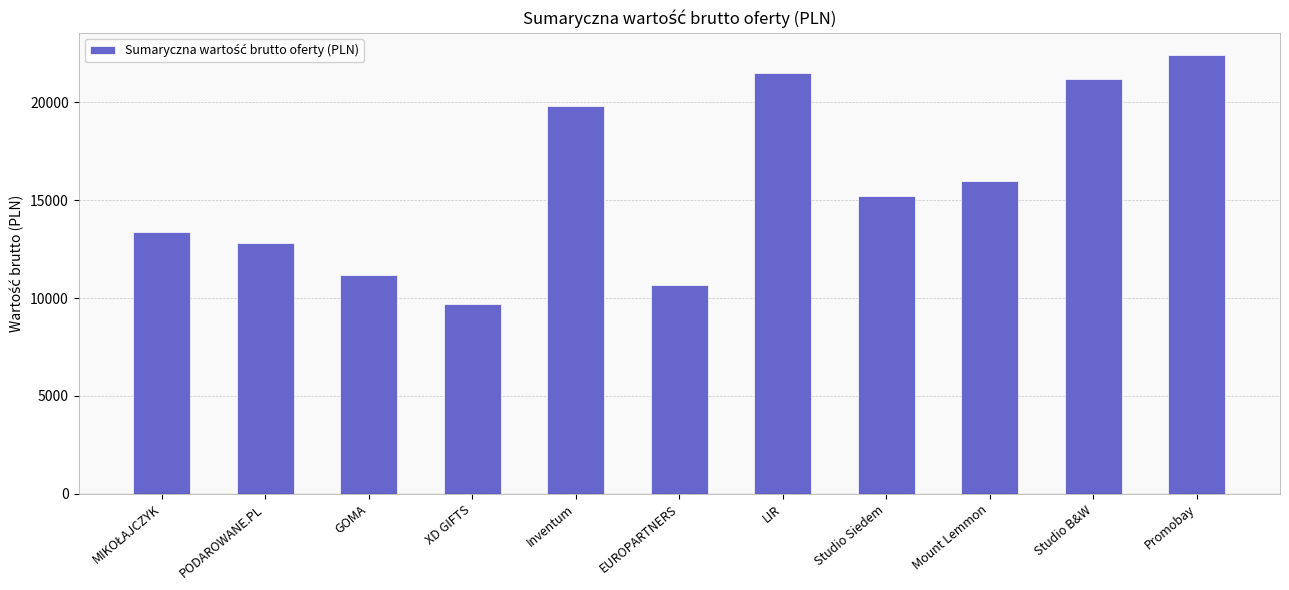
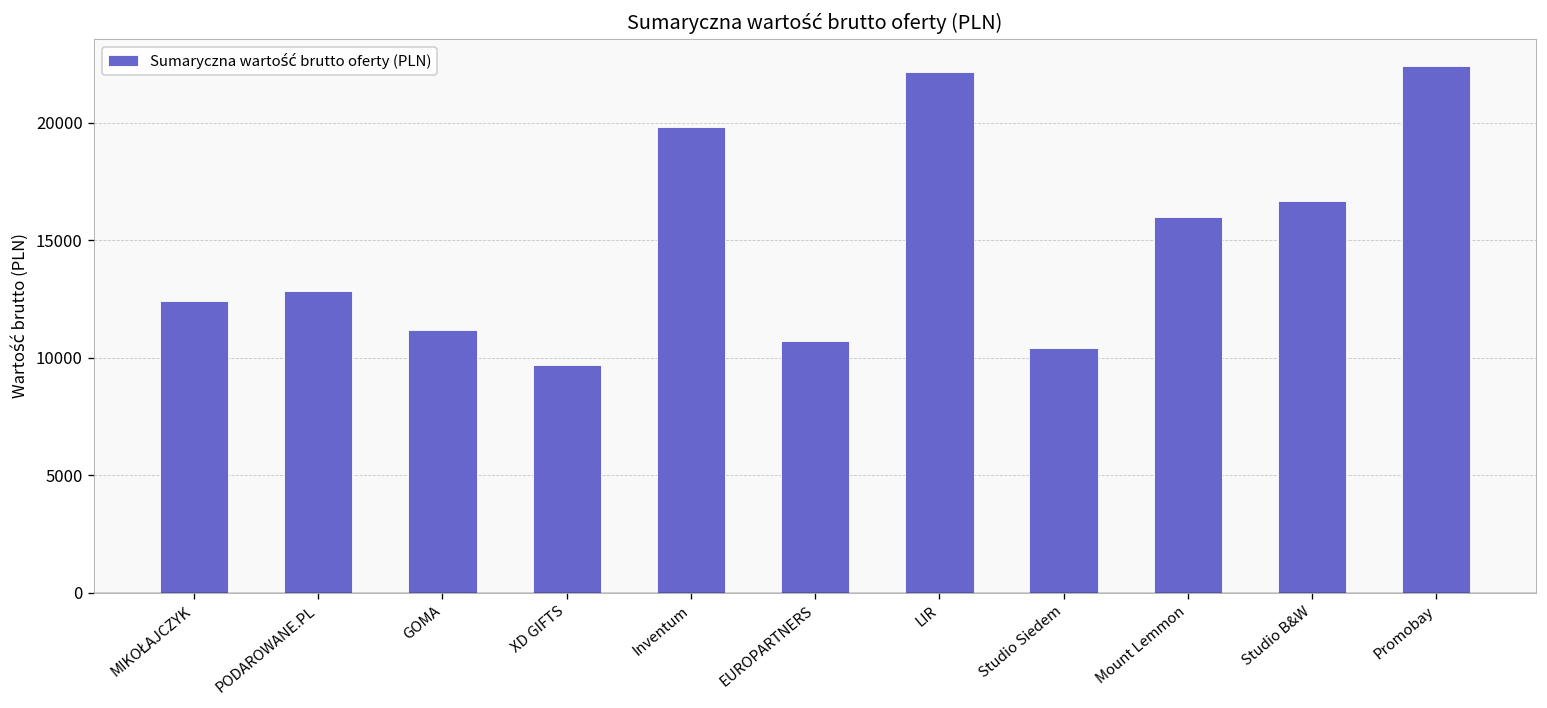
  {
-   "MIKOŁAJCZYK": 13400,
+   "MIKOŁAJCZYK": 12400,
    "PODAROWANE.PL": 12800,
    "GOMA": 11200,
    "XD GIFTS": 9700,
    "Inventum": 19800,
    "EUROPARTNERS": 10700,
-   "LIR": 21500,
-   "Studio Siedem": 15200,
+   "LIR": 22200,
+   "Studio Siedem": 10400,
    "Mount Lemmon": 16000,
-   "Studio B&W": 21200,
+   "Studio B&W": 16700,
    "Promobay": 22400
  }
